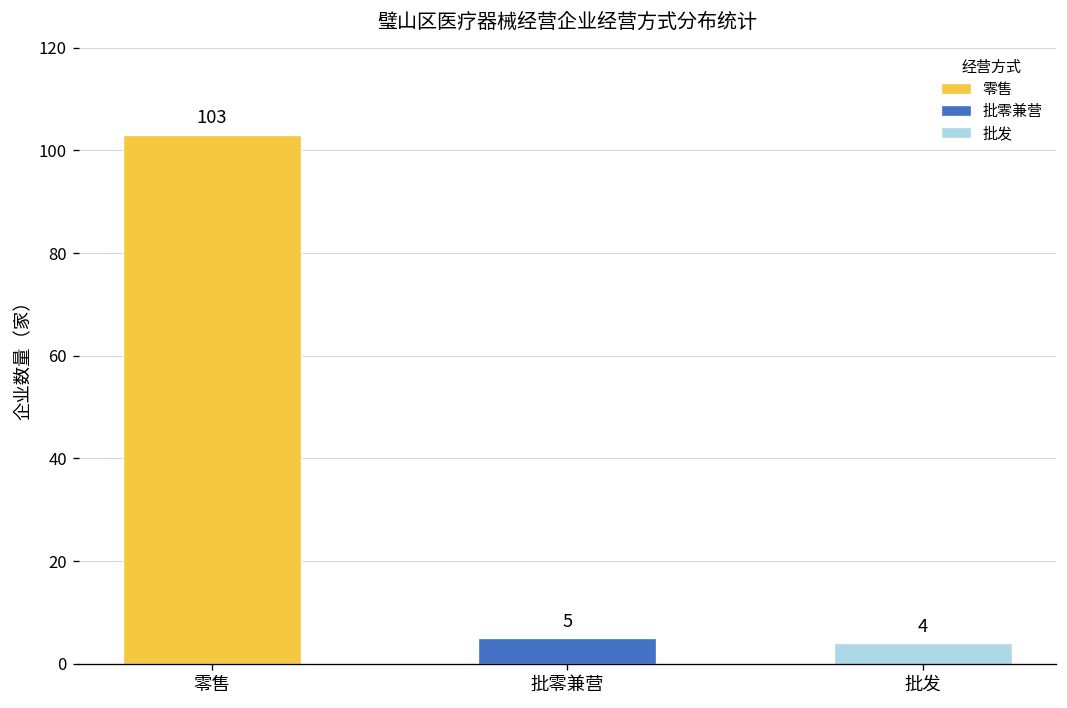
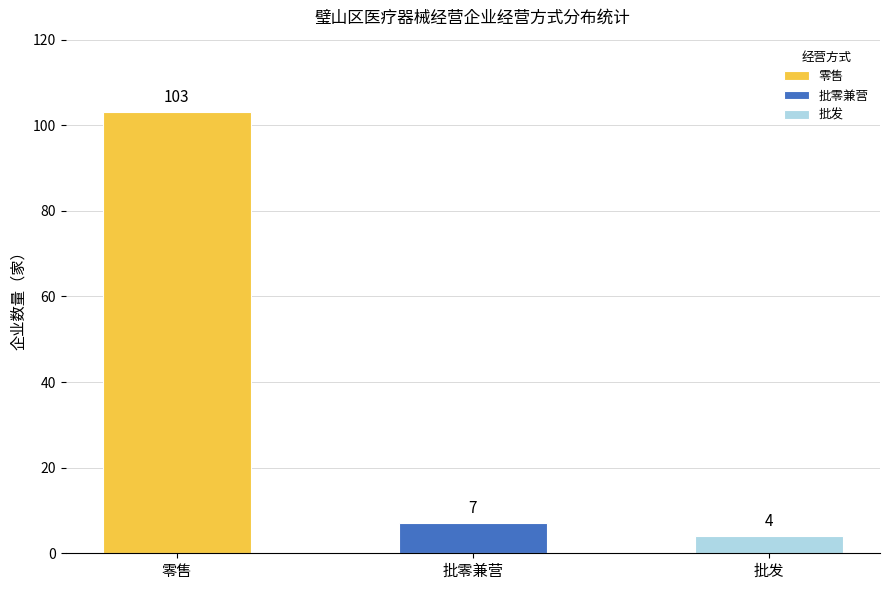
  {
    "零售": 103,
-   "批零兼营": 5,
+   "批零兼营": 7,
    "批发": 4
  }
